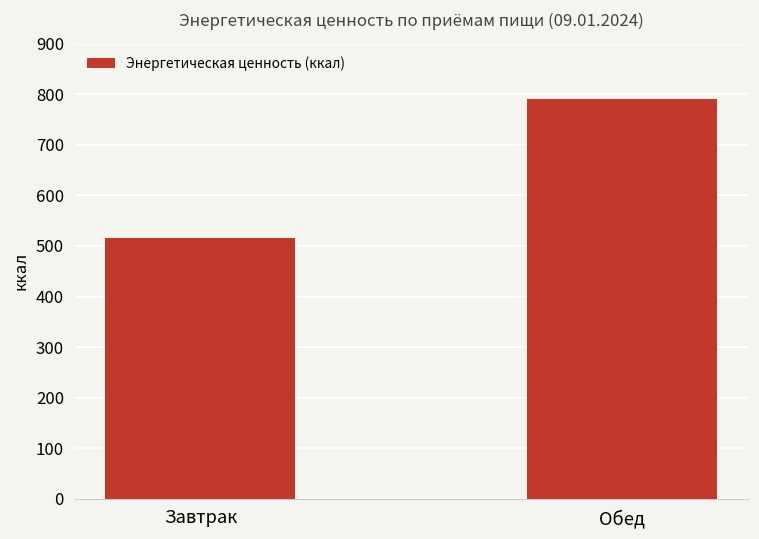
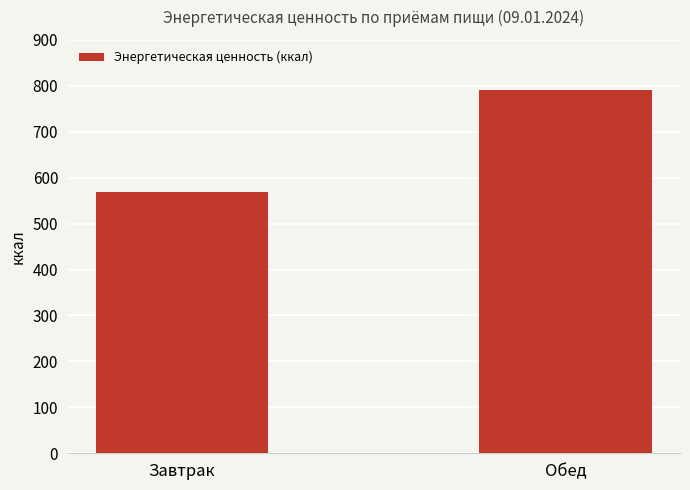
  {
-   "Завтрак": 520,
+   "Завтрак": 570,
    "Обед": 790
  }
